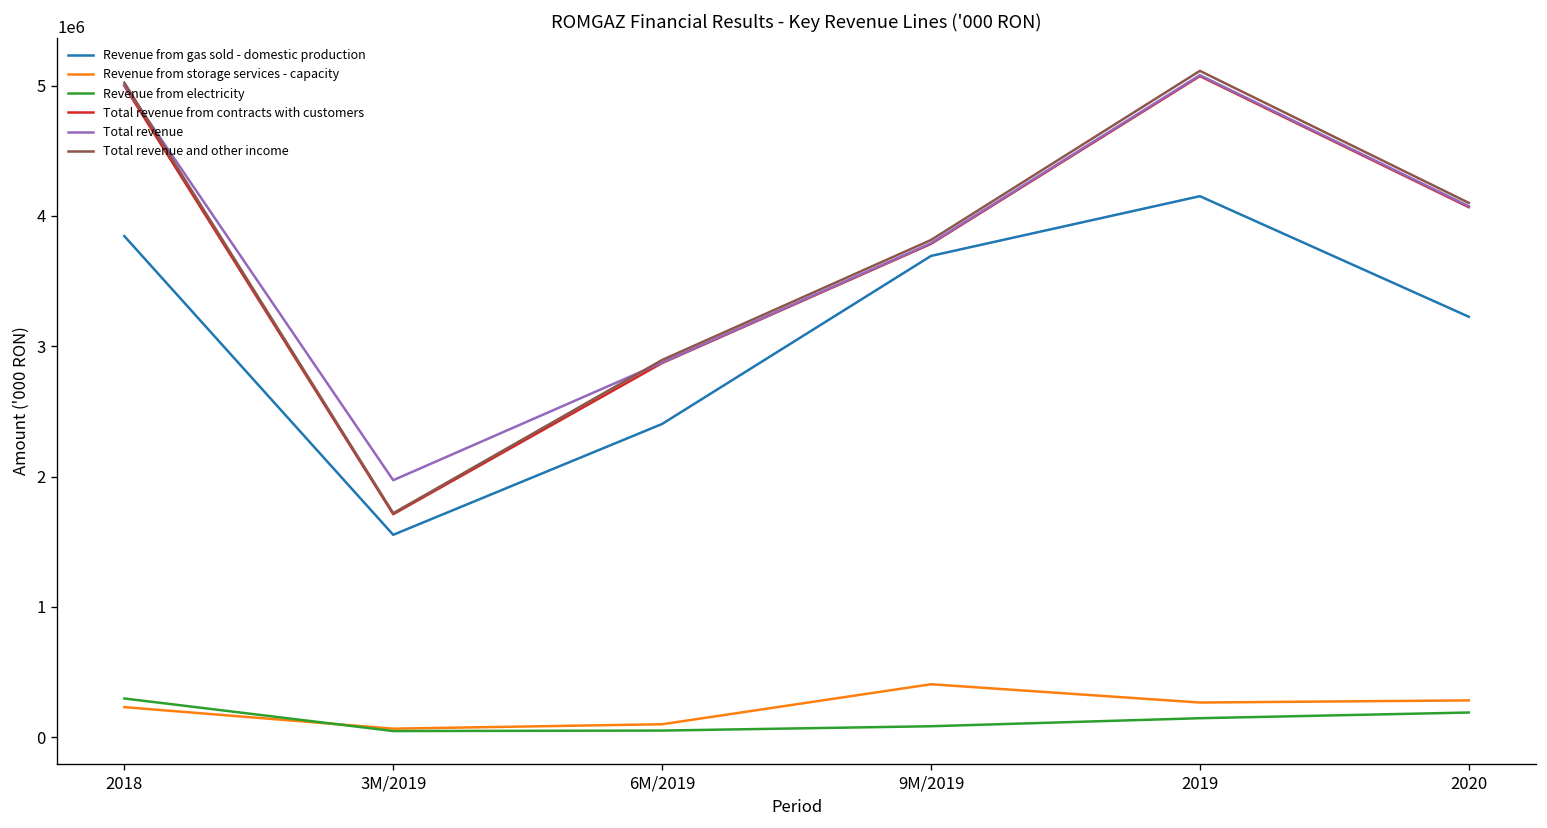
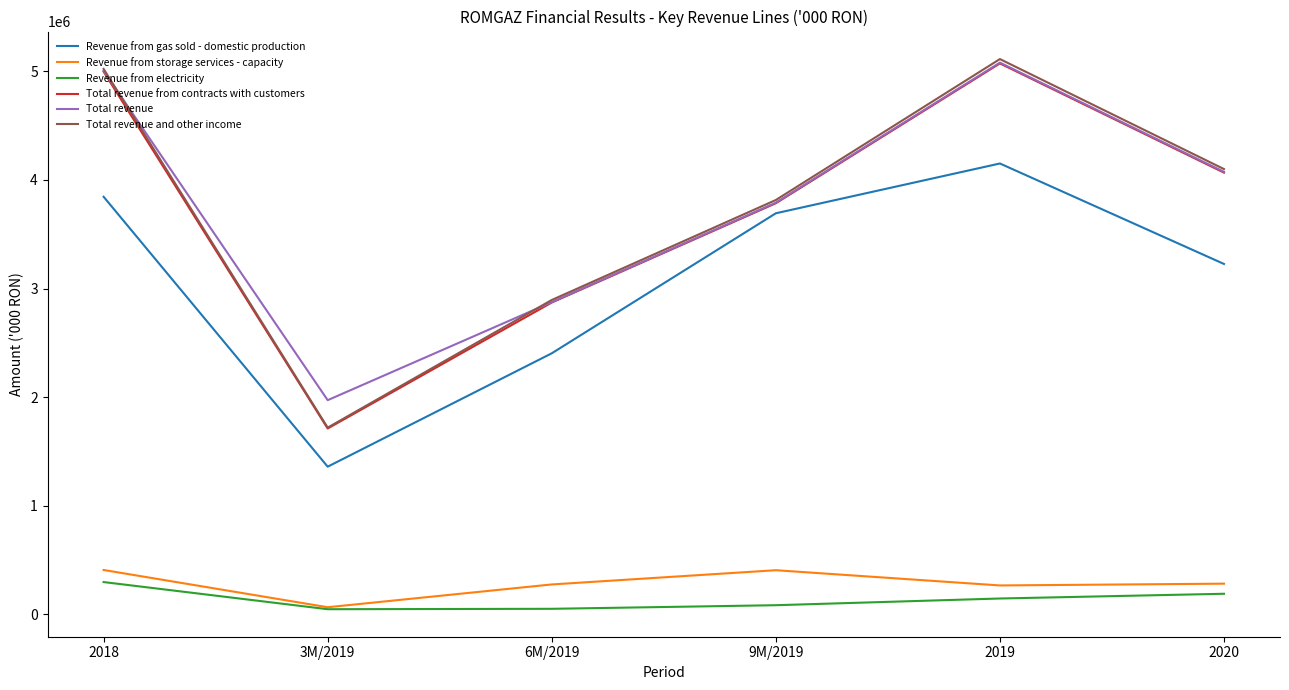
  {
    "Revenue from gas sold - domestic production": {
      "2018": 3850000,
-     "3M/2019": 1550000,
+     "3M/2019": 1360000,
      "6M/2019": 2400000,
      "9M/2019": 3690000,
      "2019": 4150000,
      "2020": 3230000
    },
    "Revenue from storage services - capacity": {
-     "2018": 230000,
-     "6M/2019": 100000,
+     "2018": 410000,
+     "6M/2019": 280000,
      "9M/2019": 410000,
      "2019": 270000,
      "2020": 280000
    },
    "Revenue from electricity": {
      "2018": 300000,
      "6M/2019": 50000,
      "9M/2019": 80000,
      "2019": 150000,
      "2020": 190000
    },
    "Total revenue": {
      "3M/2019": 1970000
    },
    "Total revenue and other income": {
      "9M/2019": 3820000,
      "2019": 5110000,
      "2020": 4100000
    }
  }
